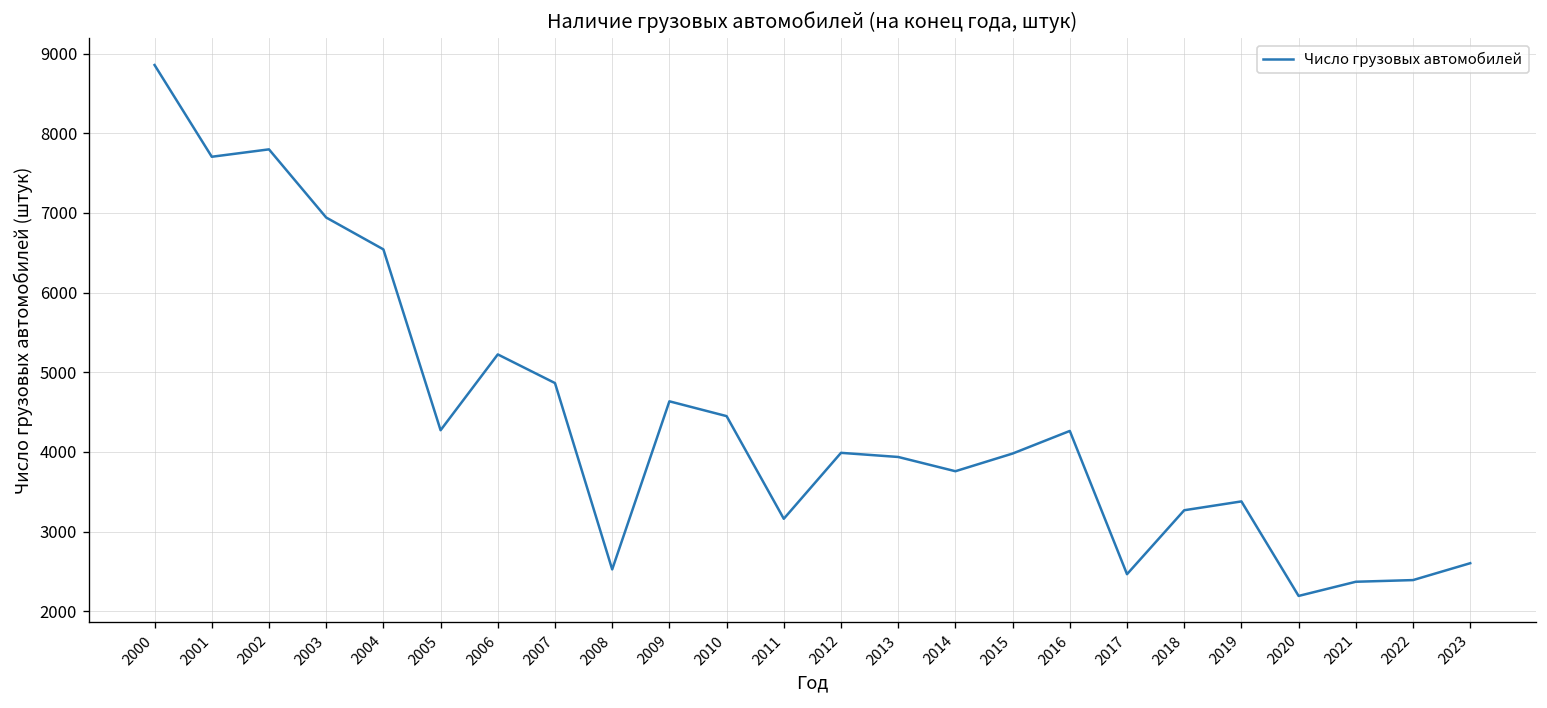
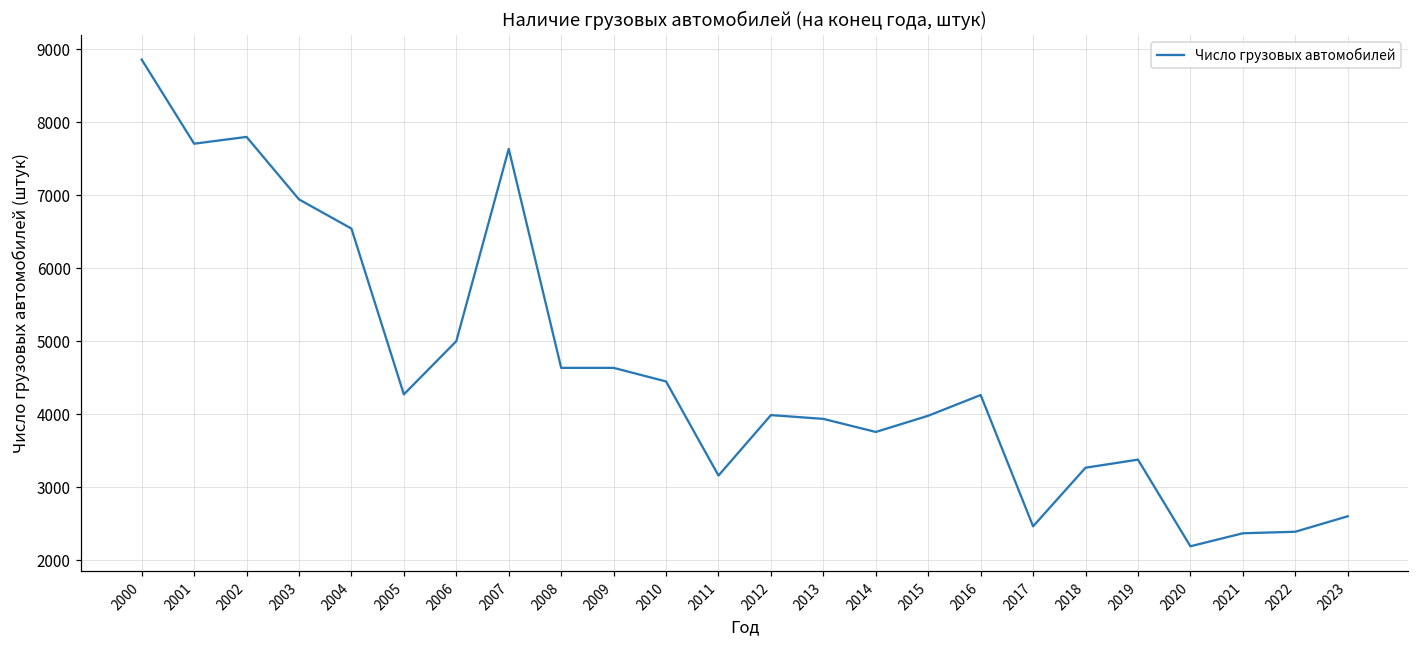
  {
    "2000": 8900,
    "2001": 7700,
    "2002": 7800,
    "2003": 6900,
    "2004": 6500,
    "2005": 4300,
-   "2006": 5200,
-   "2007": 4900,
-   "2008": 2500,
+   "2006": 5000,
+   "2007": 7600,
+   "2008": 4600,
    "2009": 4600,
    "2010": 4400,
    "2011": 3200,
    "2012": 4000,
    "2013": 3900,
    "2014": 3800,
    "2015": 4000,
    "2016": 4300,
    "2017": 2500,
    "2018": 3300,
    "2019": 3400,
    "2020": 2200,
    "2021": 2400,
    "2022": 2400,
    "2023": 2600
  }
